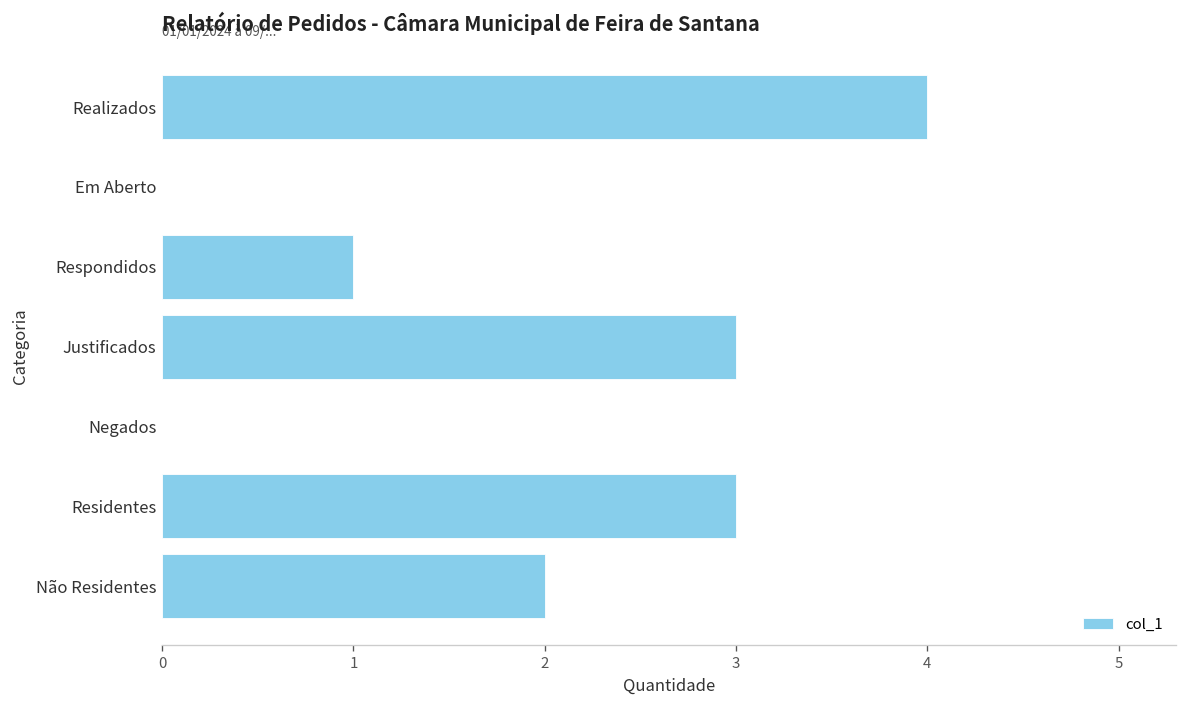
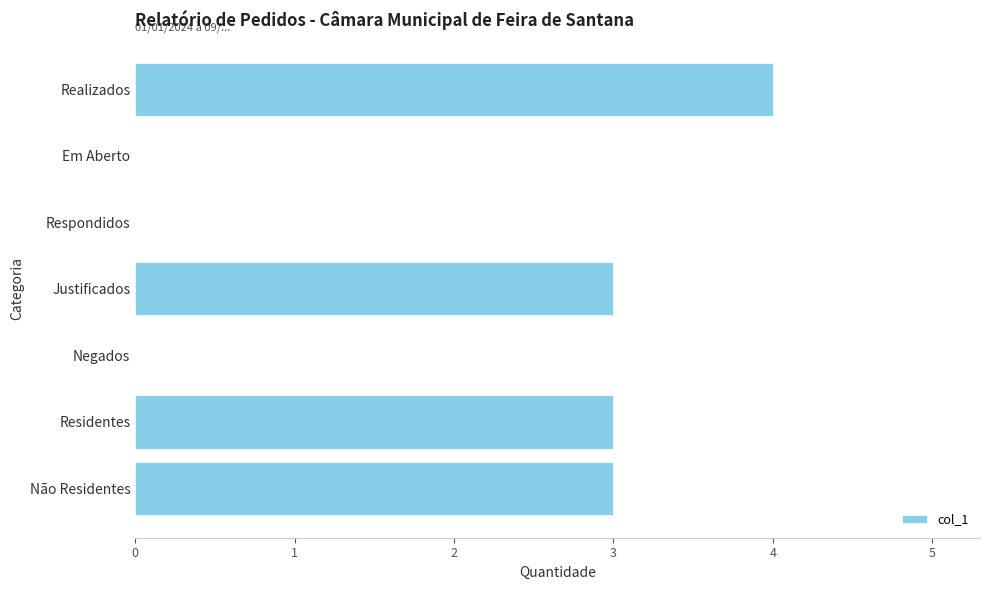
  {
    "Realizados": 4,
    "Em Aberto": 0,
-   "Respondidos": 1,
+   "Respondidos": 0,
    "Justificados": 3,
    "Negados": 0,
    "Residentes": 3,
-   "Não Residentes": 2
+   "Não Residentes": 3
  }
